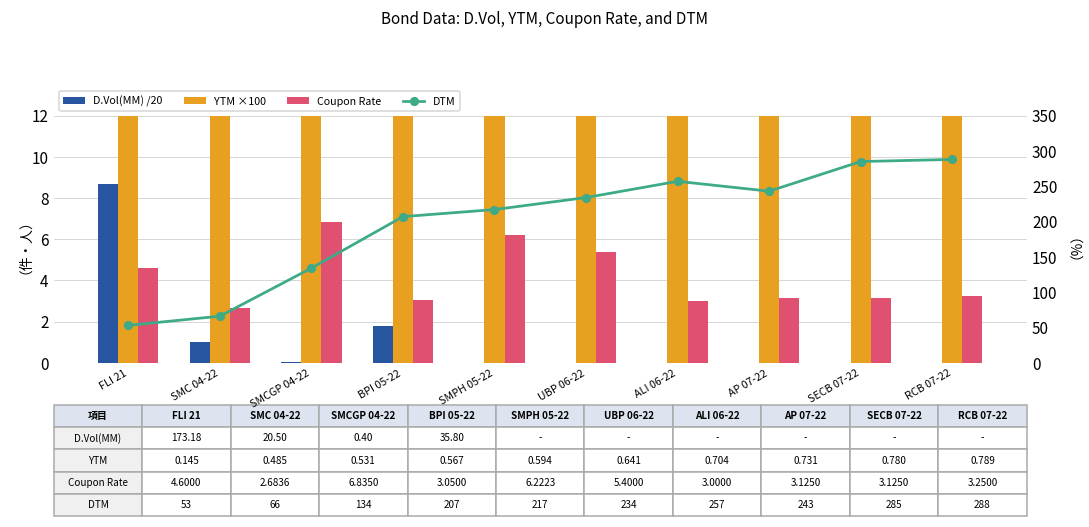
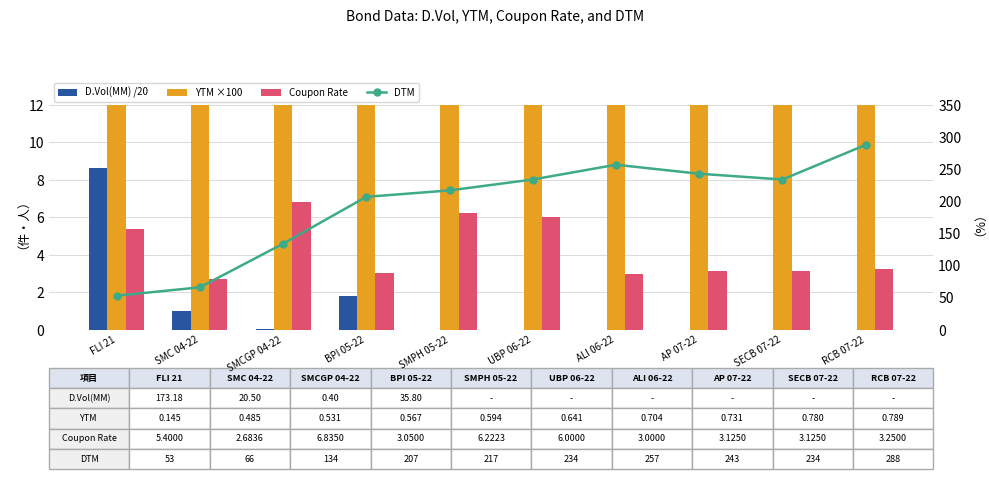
  {
    "Coupon Rate": {
-     "FLI 21": 4.6000,
-     "UBP 06-22": 5.4000
+     "FLI 21": 5.4000,
+     "UBP 06-22": 6.0000
    },
    "DTM": {
-     "SECB 07-22": 285
+     "SECB 07-22": 234
    }
  }
